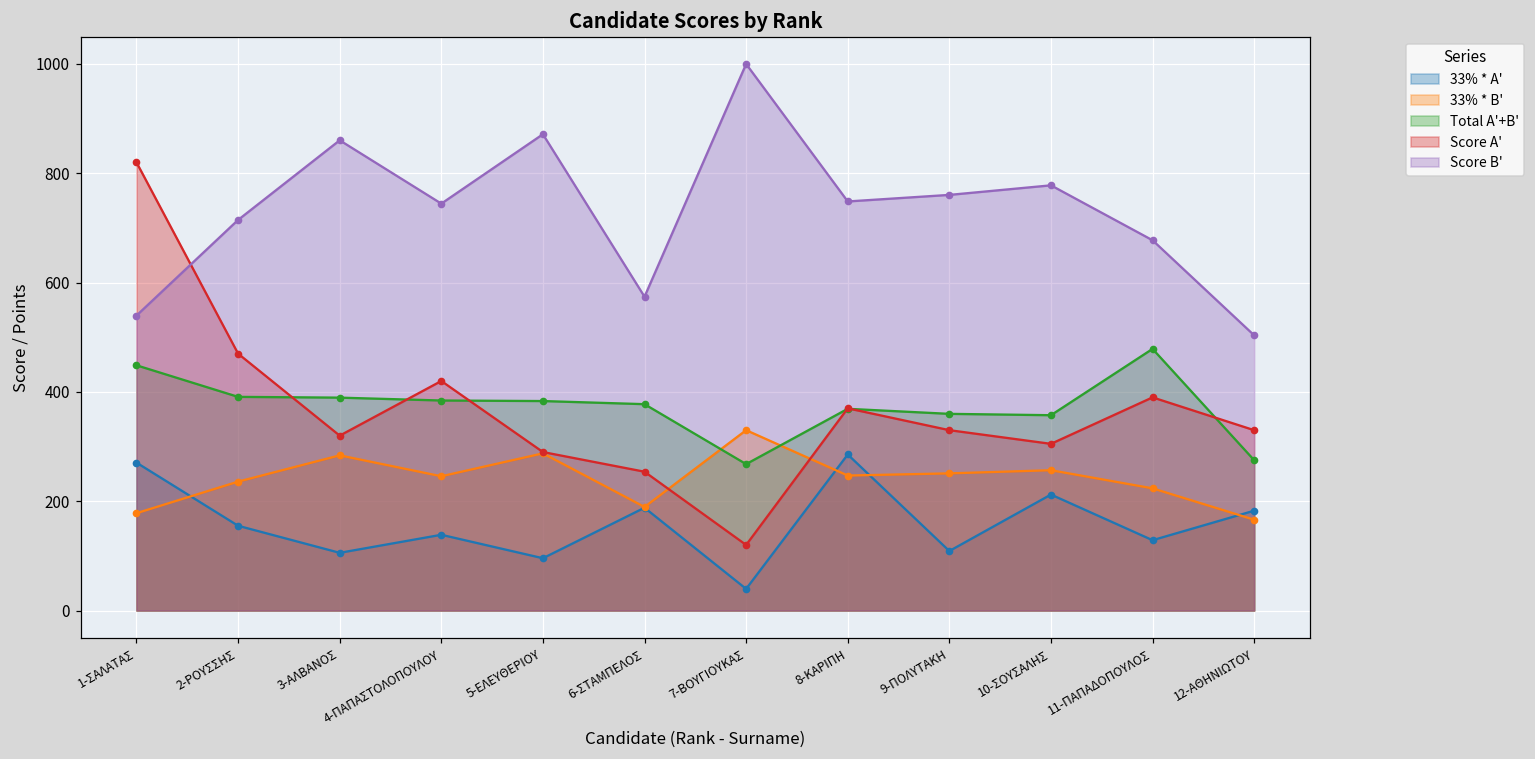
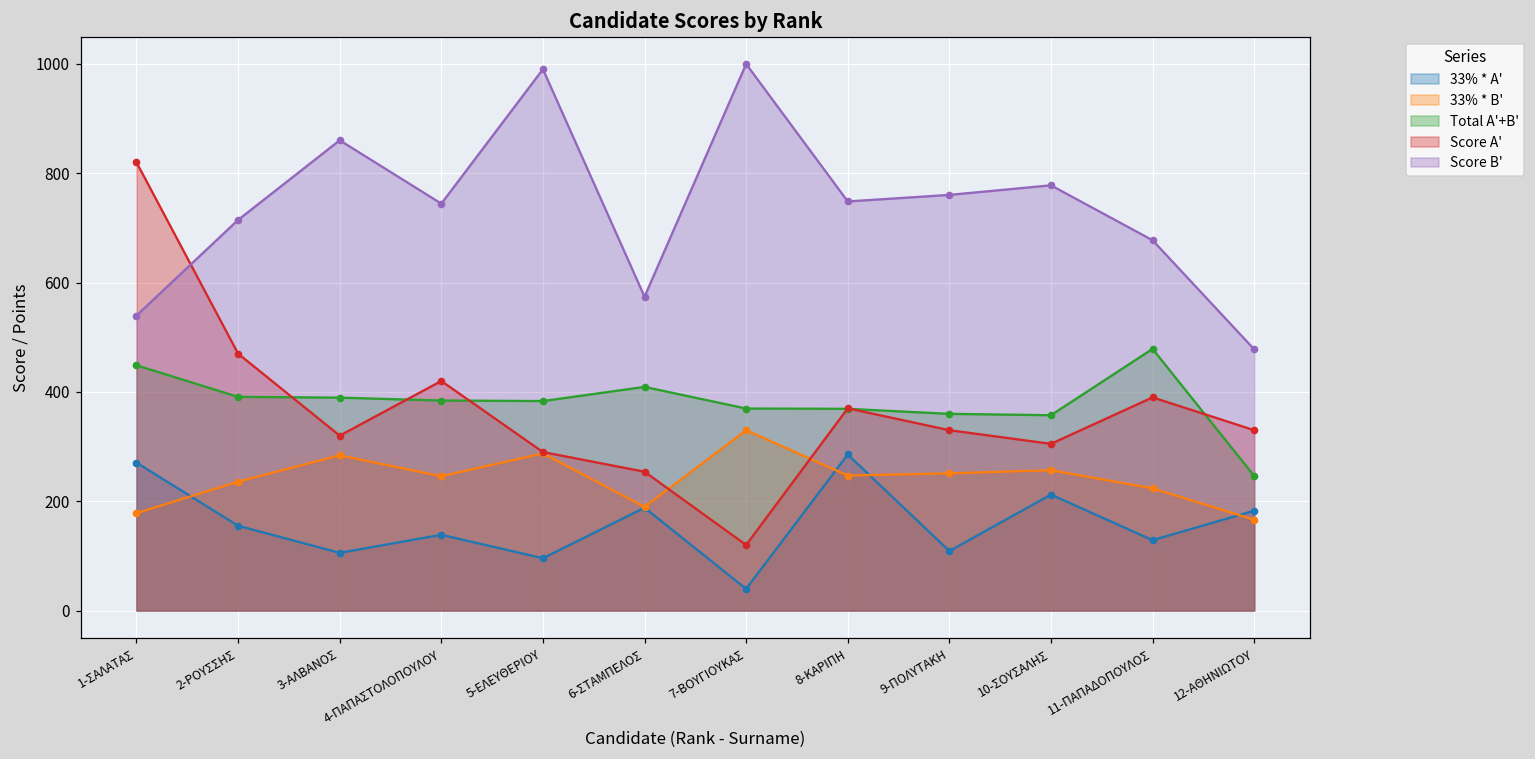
  {
    "33% * A'": {
      "1-ΣΑΛΑΤΑΣ": 270,
      "2-ΡΟΥΣΣΗΣ": 160,
      "3-ΑΛΒΑΝΟΣ": 110,
      "4-ΠΑΠΑΣΤΟΛΟΠΟΥΛΟΥ": 140,
      "5-ΕΛΕΥΘΕΡΙΟΥ": 100,
      "7-ΒΟΥΓΙΟΥΚΑΣ": 40,
      "8-ΚΑΡΙΠΗ": 290,
      "9-ΠΟΛΥΤΑΚΗ": 110,
      "10-ΣΟΥΣΑΛΗΣ": 210,
      "11-ΠΑΠΑΔΟΠΟΥΛΟΣ": 130,
      "12-ΑΘΗΝΙΩΤΟΥ": 180
    },
    "Total A'+B'": {
      "1-ΣΑΛΑΤΑΣ": 450,
      "2-ΡΟΥΣΣΗΣ": 390,
      "3-ΑΛΒΑΝΟΣ": 390,
      "4-ΠΑΠΑΣΤΟΛΟΠΟΥΛΟΥ": 380,
      "5-ΕΛΕΥΘΕΡΙΟΥ": 380,
-     "6-ΣΤΑΜΠΕΛΟΣ": 380,
-     "7-ΒΟΥΓΙΟΥΚΑΣ": 270,
+     "6-ΣΤΑΜΠΕΛΟΣ": 410,
+     "7-ΒΟΥΓΙΟΥΚΑΣ": 370,
      "9-ΠΟΛΥΤΑΚΗ": 360,
      "10-ΣΟΥΣΑΛΗΣ": 360,
      "11-ΠΑΠΑΔΟΠΟΥΛΟΣ": 480,
-     "12-ΑΘΗΝΙΩΤΟΥ": 280
+     "12-ΑΘΗΝΙΩΤΟΥ": 250
    },
    "Score B'": {
      "1-ΣΑΛΑΤΑΣ": 540,
      "2-ΡΟΥΣΣΗΣ": 710,
      "3-ΑΛΒΑΝΟΣ": 860,
      "4-ΠΑΠΑΣΤΟΛΟΠΟΥΛΟΥ": 740,
-     "5-ΕΛΕΥΘΕΡΙΟΥ": 870,
+     "5-ΕΛΕΥΘΕΡΙΟΥ": 990,
      "6-ΣΤΑΜΠΕΛΟΣ": 570,
      "7-ΒΟΥΓΙΟΥΚΑΣ": 1000,
      "8-ΚΑΡΙΠΗ": 750,
      "9-ΠΟΛΥΤΑΚΗ": 760,
      "10-ΣΟΥΣΑΛΗΣ": 780,
      "11-ΠΑΠΑΔΟΠΟΥΛΟΣ": 680,
-     "12-ΑΘΗΝΙΩΤΟΥ": 500
+     "12-ΑΘΗΝΙΩΤΟΥ": 480
    }
  }
